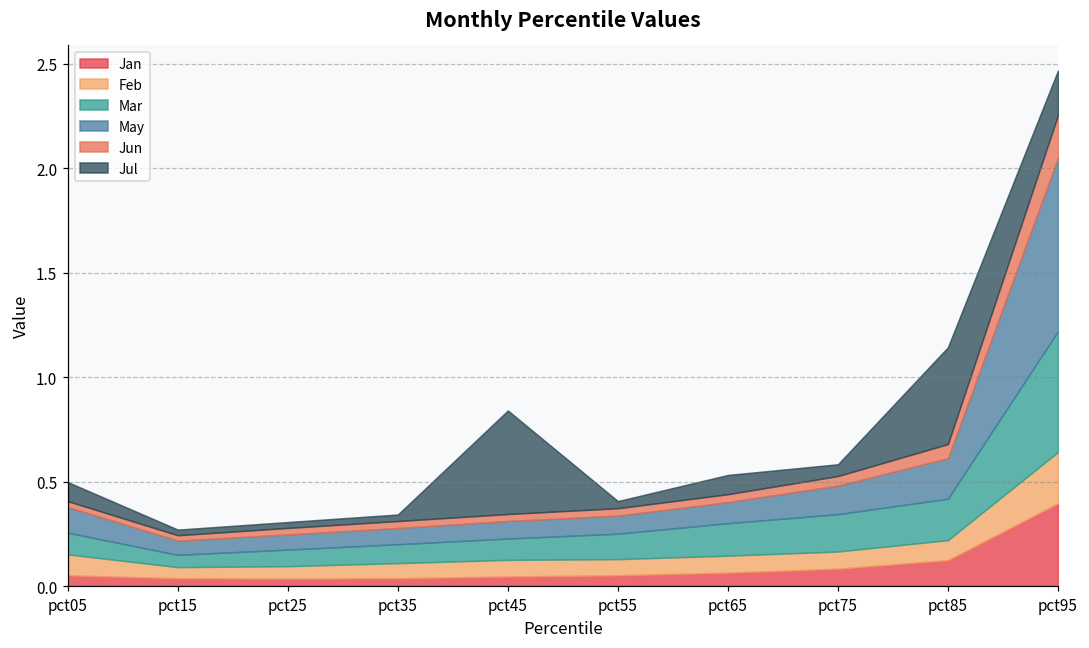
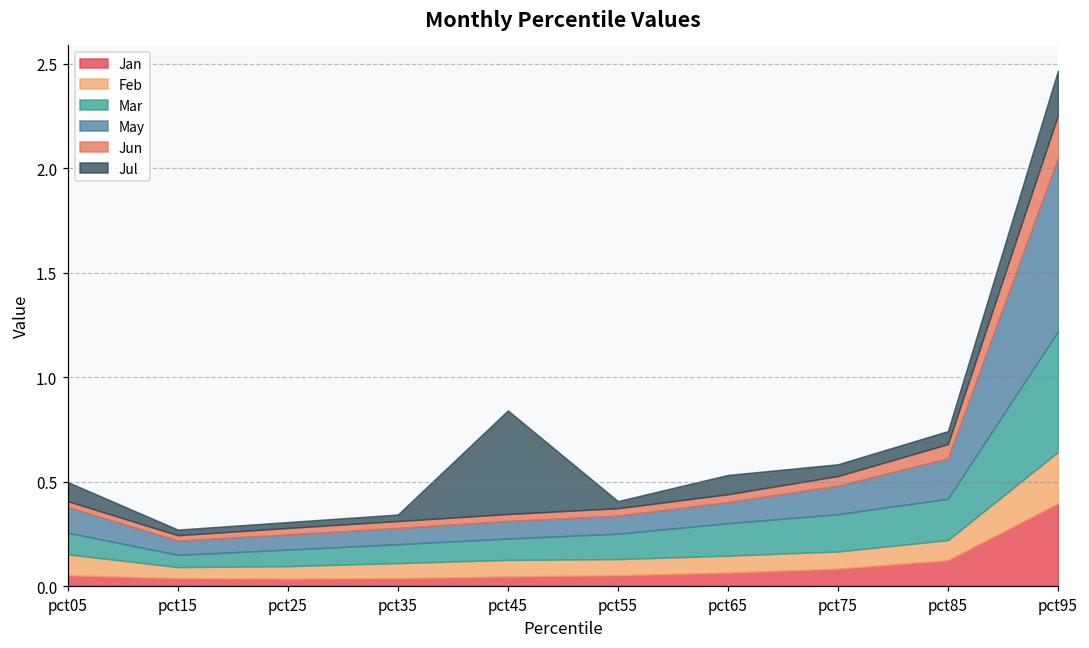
  {
    "Jul": {
      "pct05": 0.09,
      "pct15": 0.03,
      "pct25": 0.03,
      "pct35": 0.03,
      "pct45": 0.50,
      "pct55": 0.03,
      "pct65": 0.09,
      "pct75": 0.06,
-     "pct85": 0.46,
+     "pct85": 0.06,
      "pct95": 0.21
    }
  }
